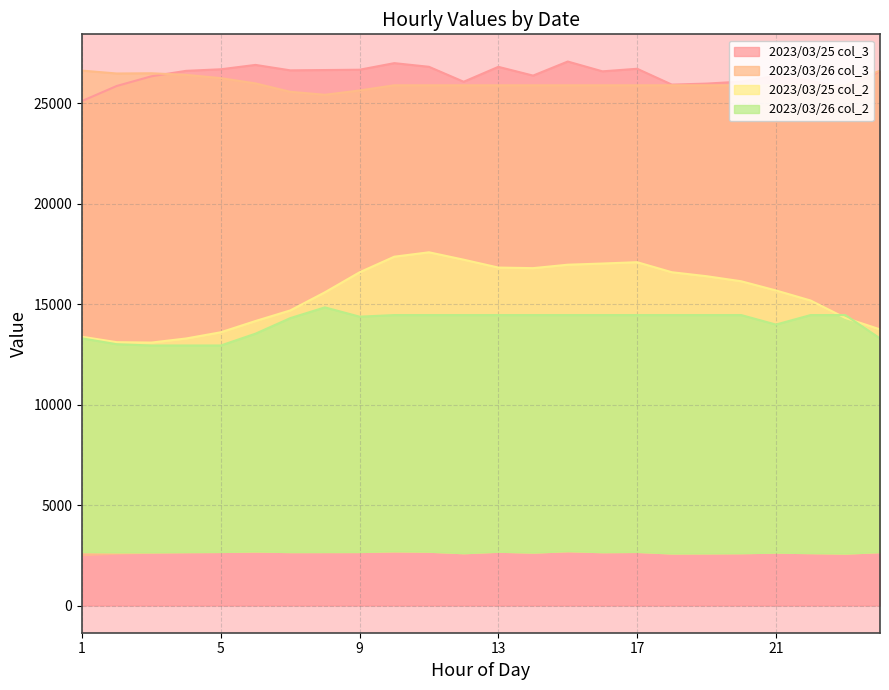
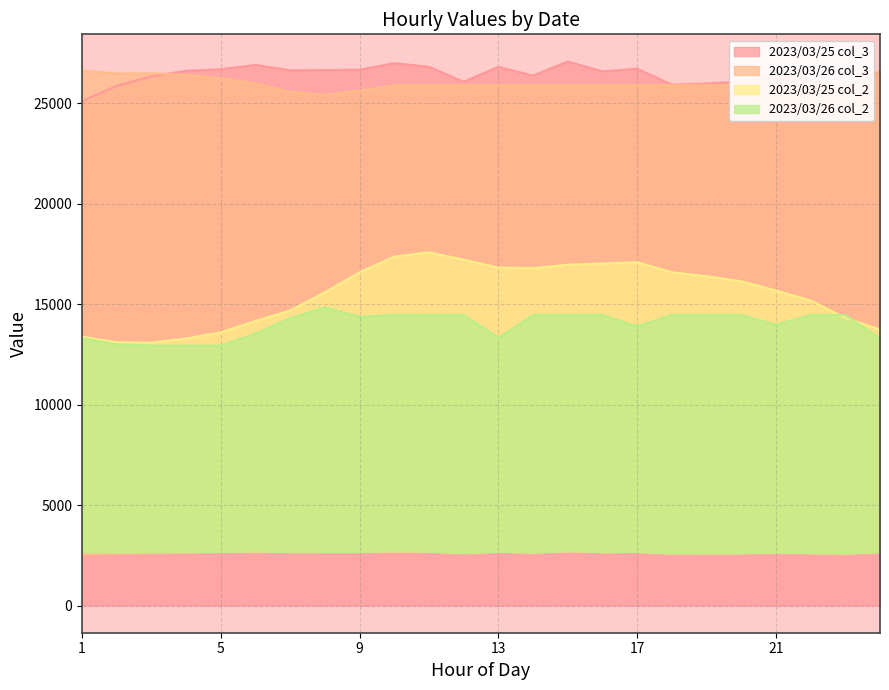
  {
    "2023/03/26 col_2": {
      "5": 12900,
      "9": 14400,
-     "13": 14500,
-     "17": 14500,
+     "13": 13300,
+     "17": 13900,
      "21": 14000
    }
  }
